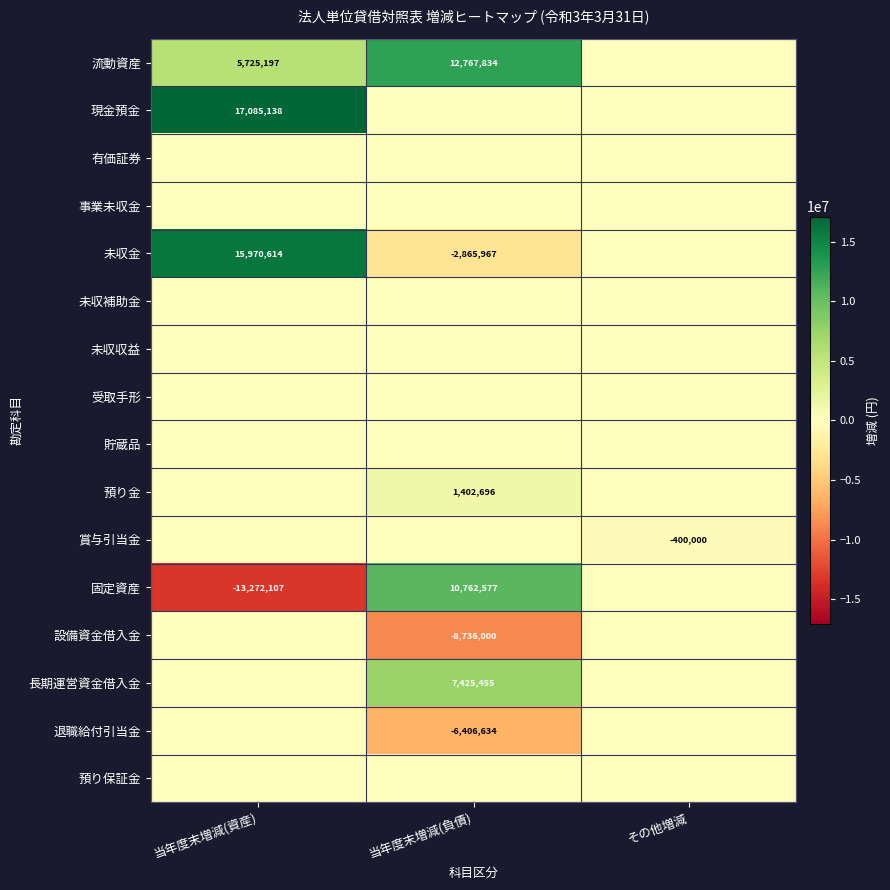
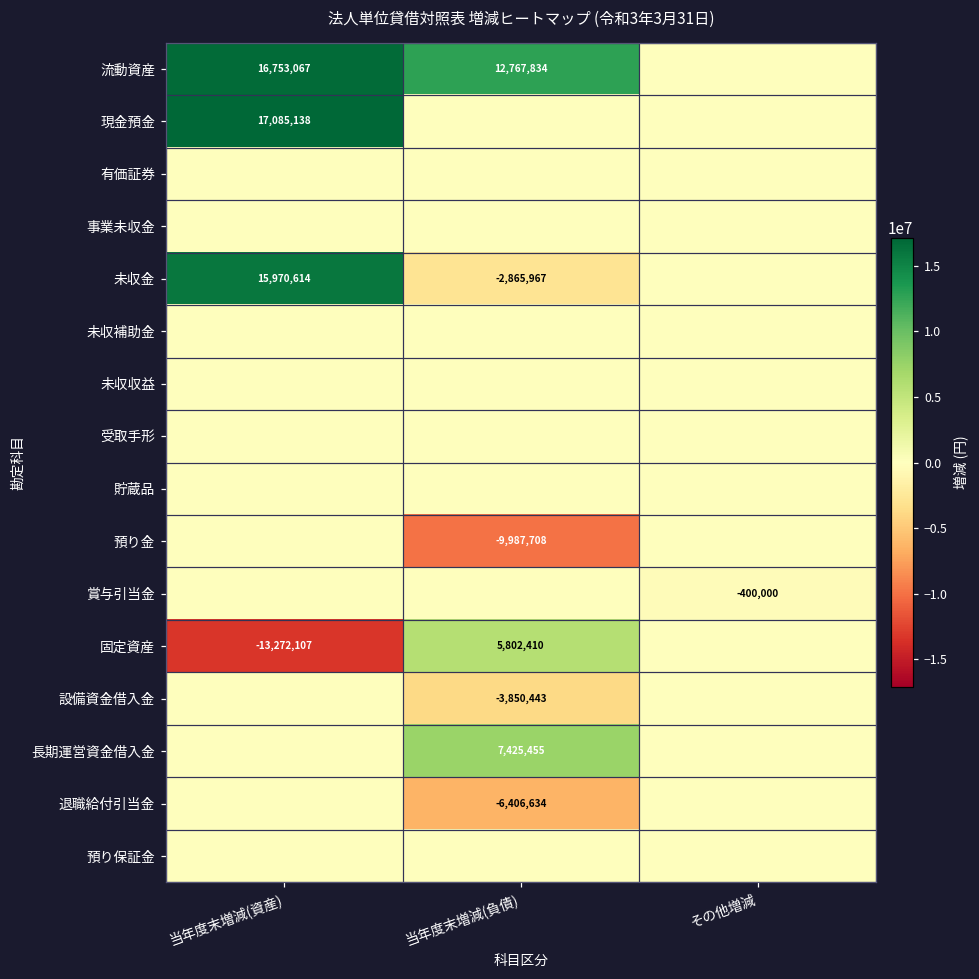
  {
    "流動資産": {
-     "当年度末増減(資産)": "5,725,197",
+     "当年度末増減(資産)": "16,753,067",
      "当年度末増減(負債)": "12,767,834"
    },
    "現金預金": {
      "当年度末増減(資産)": "17,085,138"
    },
    "未収金": {
      "当年度末増減(資産)": "15,970,614",
      "当年度末増減(負債)": "-2,865,967"
    },
    "預り金": {
-     "当年度末増減(負債)": "1,402,696"
+     "当年度末増減(負債)": "-9,987,708"
    },
    "賞与引当金": {
      "その他増減": "-400,000"
    },
    "固定資産": {
      "当年度末増減(資産)": "-13,272,107",
-     "当年度末増減(負債)": "10,762,577"
+     "当年度末増減(負債)": "5,802,410"
    },
    "設備資金借入金": {
-     "当年度末増減(負債)": "-8,736,000"
+     "当年度末増減(負債)": "-3,850,443"
    },
    "長期運営資金借入金": {
      "当年度末増減(負債)": "7,425,455"
    },
    "退職給付引当金": {
      "当年度末増減(負債)": "-6,406,634"
    }
  }
